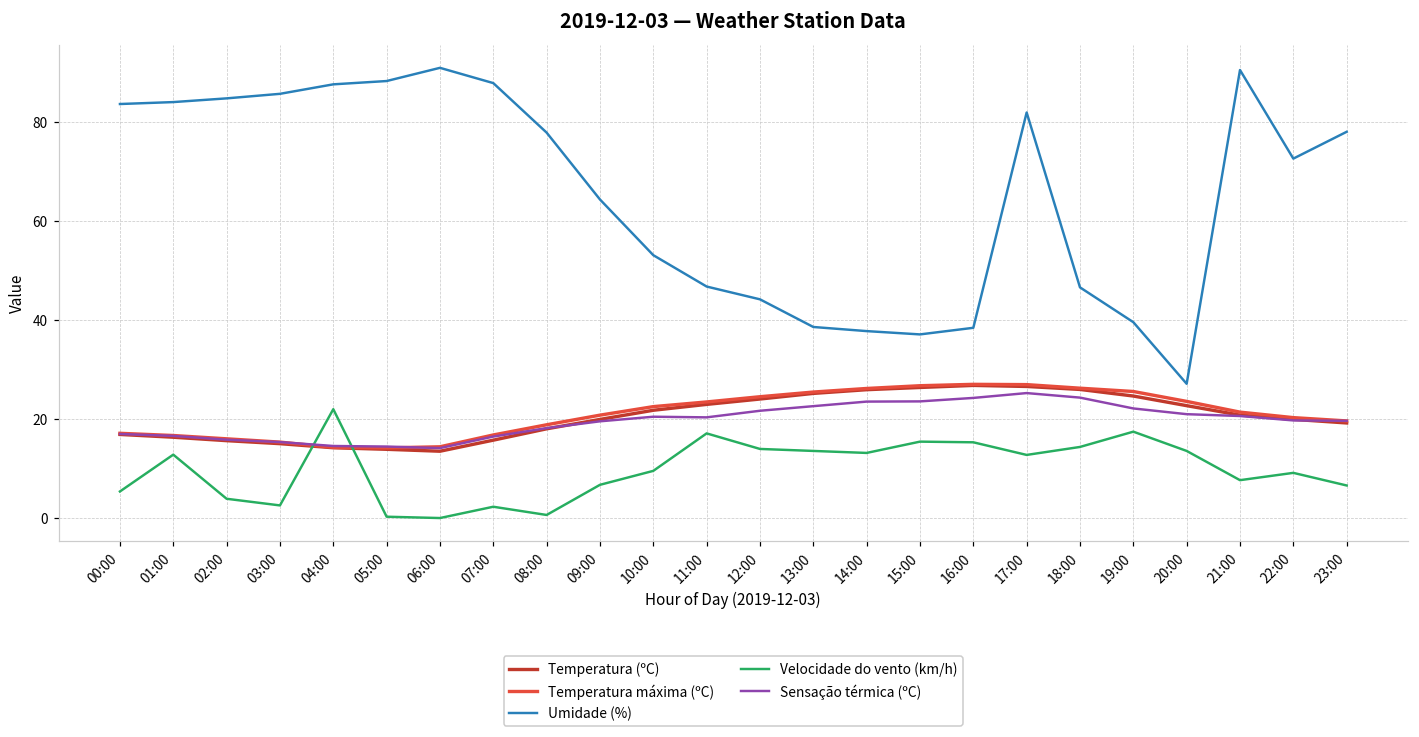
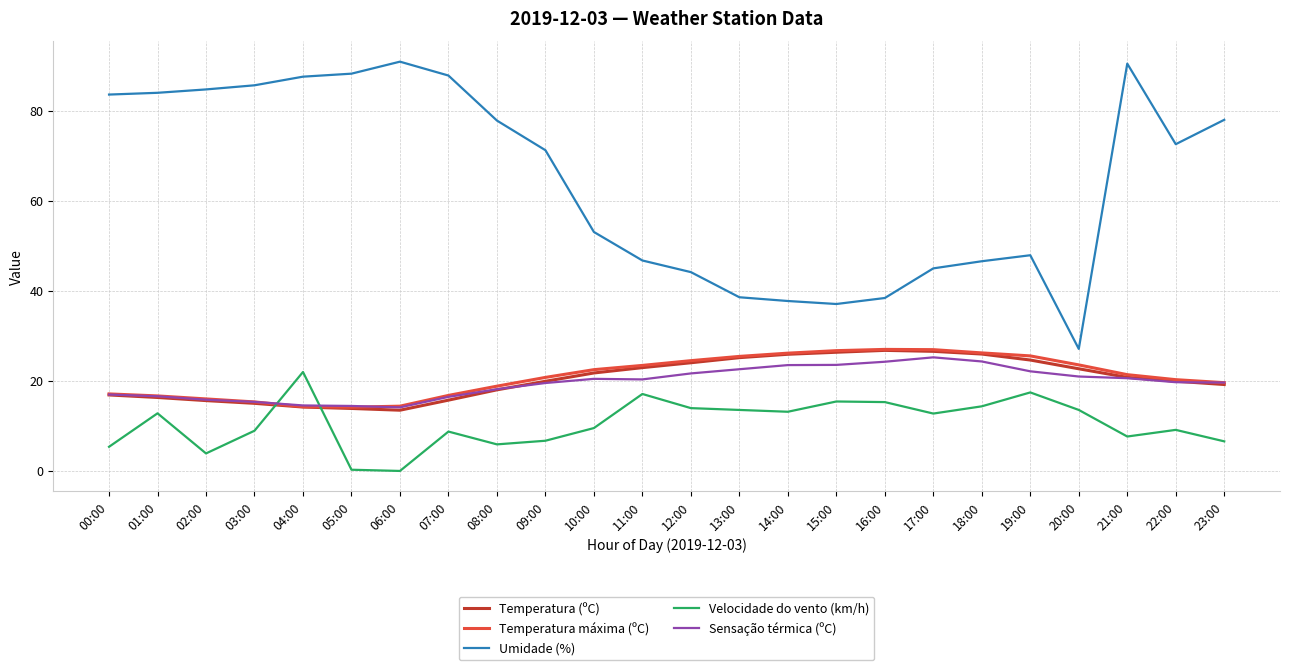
  {
    "Umidade (%)": {
      "00:00": 84,
      "01:00": 84,
      "02:00": 85,
      "03:00": 86,
      "04:00": 88,
      "05:00": 88,
      "06:00": 91,
      "07:00": 88,
      "08:00": 78,
-     "09:00": 64,
+     "09:00": 71,
      "10:00": 53,
      "11:00": 47,
      "12:00": 44,
      "13:00": 39,
      "14:00": 38,
      "15:00": 37,
      "16:00": 38,
-     "17:00": 82,
+     "17:00": 45,
      "18:00": 47,
-     "19:00": 40,
+     "19:00": 48,
      "20:00": 27,
      "21:00": 90,
      "22:00": 73,
      "23:00": 78
    },
    "Velocidade do vento (km/h)": {
      "00:00": 5,
      "01:00": 13,
      "02:00": 4,
-     "03:00": 3,
+     "03:00": 9,
      "04:00": 22,
      "05:00": 0,
      "06:00": 0,
-     "07:00": 2,
-     "08:00": 1,
+     "07:00": 9,
+     "08:00": 6,
      "09:00": 7,
      "10:00": 10,
      "11:00": 17,
      "12:00": 14,
      "13:00": 14,
      "14:00": 13,
      "15:00": 15,
      "16:00": 15,
      "17:00": 13,
      "18:00": 14,
      "19:00": 17,
      "20:00": 14,
      "21:00": 8,
      "22:00": 9,
      "23:00": 7
    },
    "Sensação térmica (ºC)": {
      "10:00": 20,
      "11:00": 20,
      "12:00": 22,
      "13:00": 23,
      "14:00": 24,
      "15:00": 24,
      "16:00": 24,
      "17:00": 25,
      "18:00": 24,
      "19:00": 22,
      "20:00": 21
    }
  }
